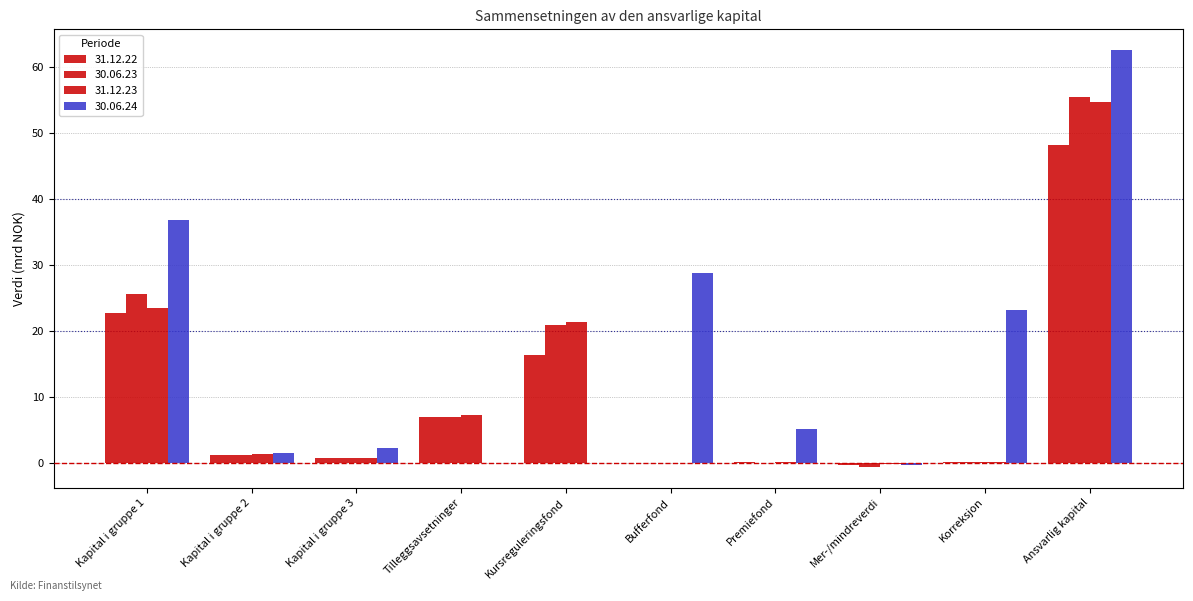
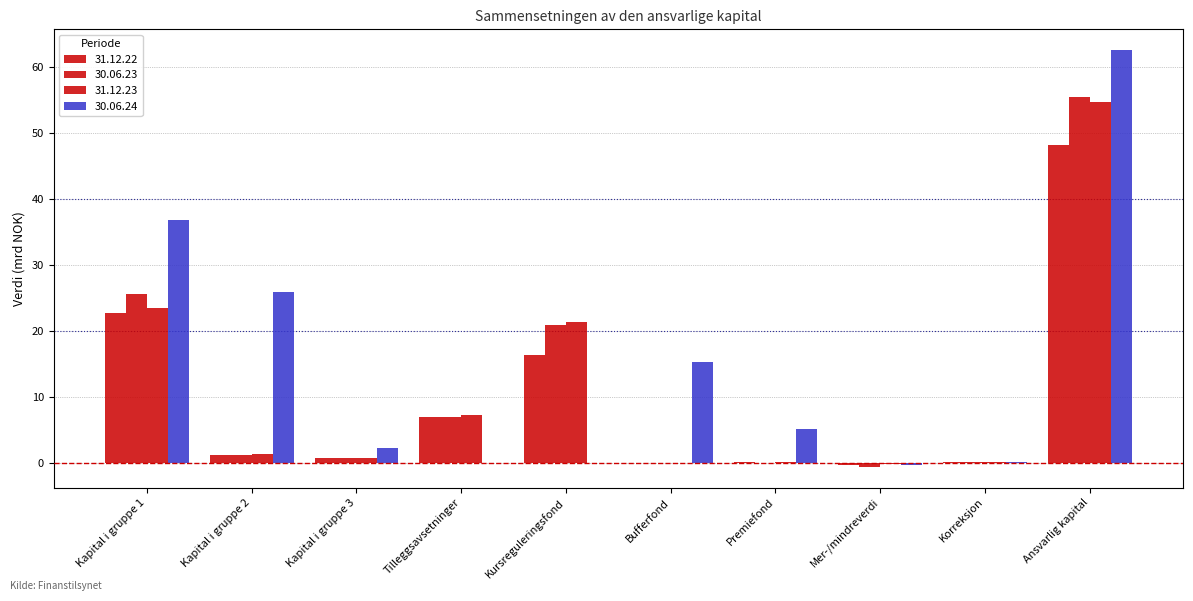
  {
    "30.06.24": {
      "Kapital i gruppe 1": 37,
-     "Kapital i gruppe 2": 2,
+     "Kapital i gruppe 2": 26,
      "Kapital i gruppe 3": 2,
      "Tilleggsavsetninger": 0,
      "Kursreguleringsfond": 0,
-     "Bufferfond": 29,
+     "Bufferfond": 15,
      "Premiefond": 5,
-     "Korreksjon": 23,
+     "Korreksjon": 0,
      "Ansvarlig kapital": 62
    }
  }
